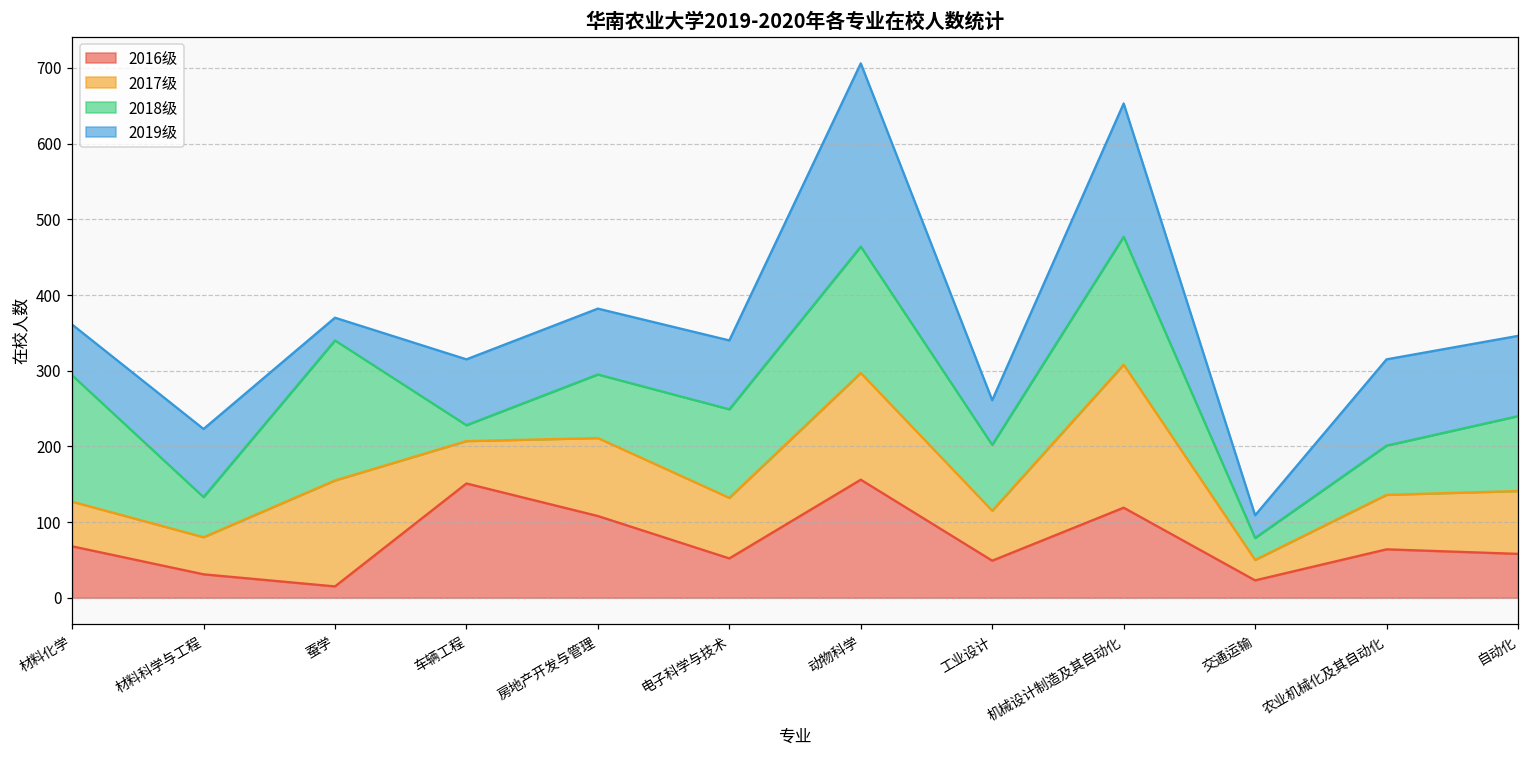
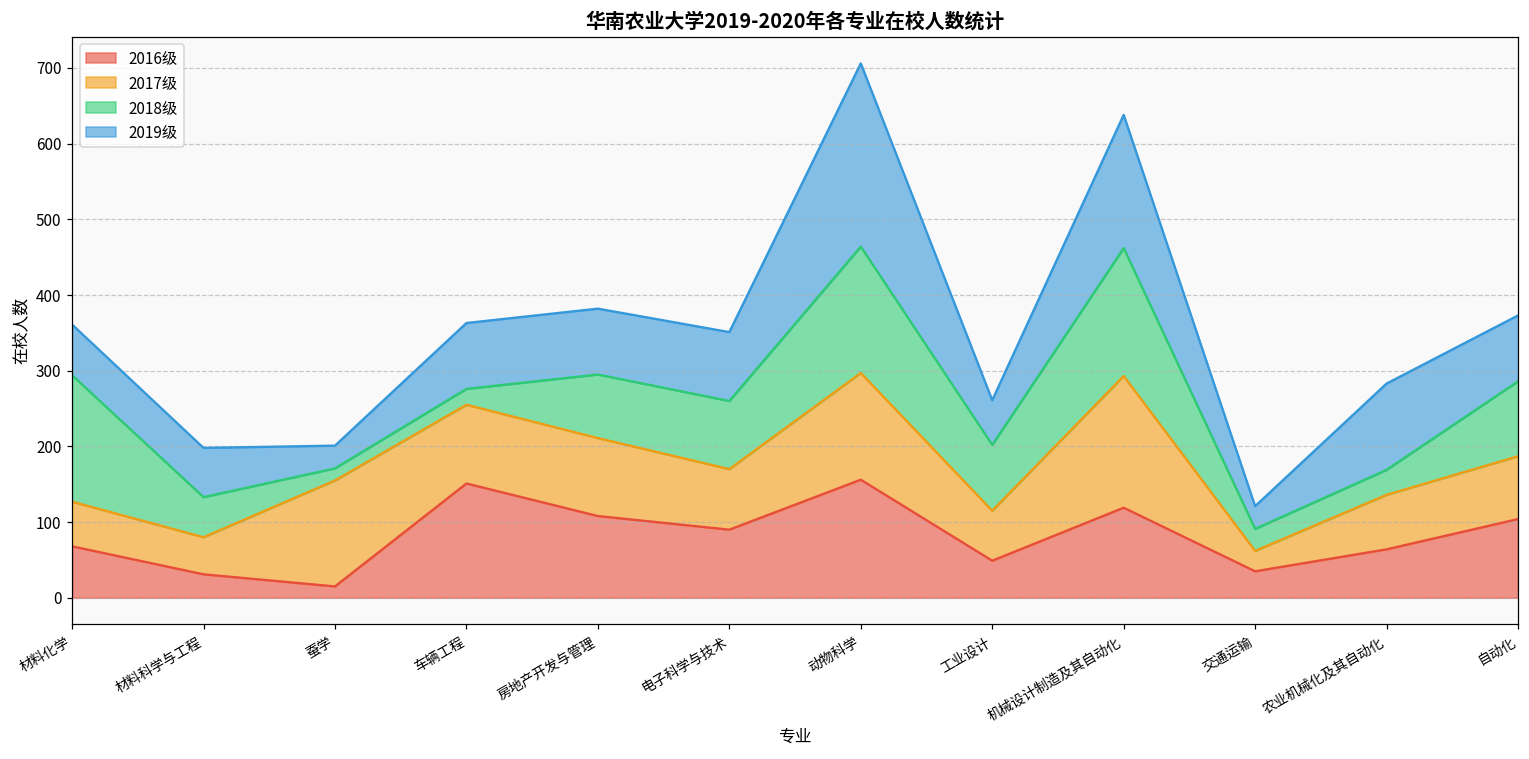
  {
    "2016级": {
      "材料化学": 70,
      "材料科学与工程": 30,
      "蚕学": 20,
      "车辆工程": 150,
      "房地产开发与管理": 110,
-     "电子科学与技术": 50,
+     "电子科学与技术": 90,
      "动物科学": 160,
      "工业设计": 50,
      "机械设计制造及其自动化": 120,
-     "交通运输": 20,
+     "交通运输": 40,
      "农业机械化及其自动化": 60,
-     "自动化": 60
+     "自动化": 100
    },
    "2017级": {
      "材料化学": 60,
      "材料科学与工程": 50,
      "蚕学": 140,
-     "车辆工程": 60,
+     "车辆工程": 100,
      "房地产开发与管理": 100,
      "电子科学与技术": 80,
      "动物科学": 140,
      "工业设计": 70,
-     "机械设计制造及其自动化": 190,
+     "机械设计制造及其自动化": 170,
      "交通运输": 30,
      "农业机械化及其自动化": 70,
      "自动化": 80
    },
    "2018级": {
      "材料化学": 170,
      "材料科学与工程": 50,
-     "蚕学": 190,
+     "蚕学": 20,
      "车辆工程": 20,
      "房地产开发与管理": 80,
-     "电子科学与技术": 120,
+     "电子科学与技术": 90,
      "动物科学": 170,
      "工业设计": 90,
      "机械设计制造及其自动化": 170,
      "交通运输": 30,
-     "农业机械化及其自动化": 70,
+     "农业机械化及其自动化": 30,
      "自动化": 100
    },
    "2019级": {
      "材料化学": 70,
-     "材料科学与工程": 90,
+     "材料科学与工程": 70,
      "蚕学": 30,
      "车辆工程": 90,
      "房地产开发与管理": 90,
      "电子科学与技术": 90,
      "动物科学": 240,
      "工业设计": 60,
      "机械设计制造及其自动化": 180,
      "交通运输": 30,
      "农业机械化及其自动化": 110,
-     "自动化": 110
+     "自动化": 90
    }
  }
